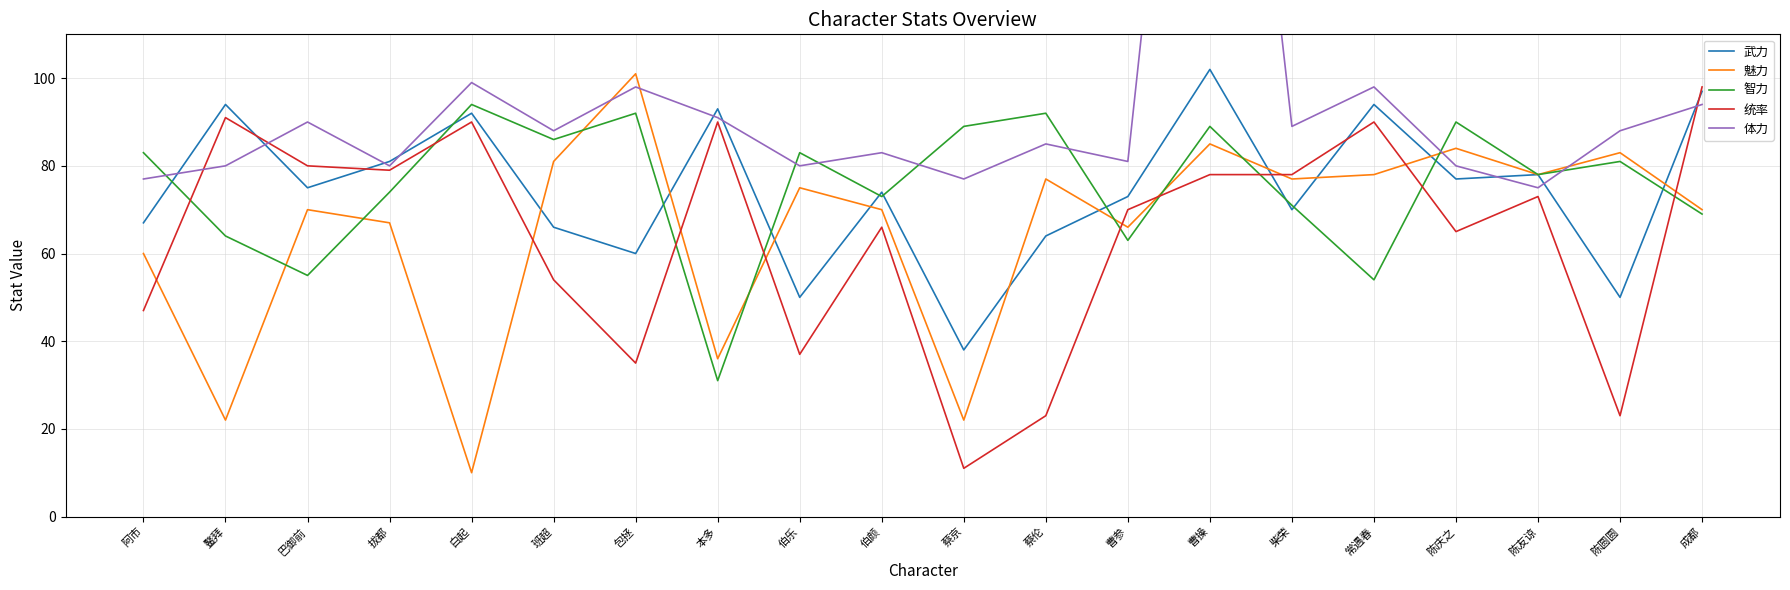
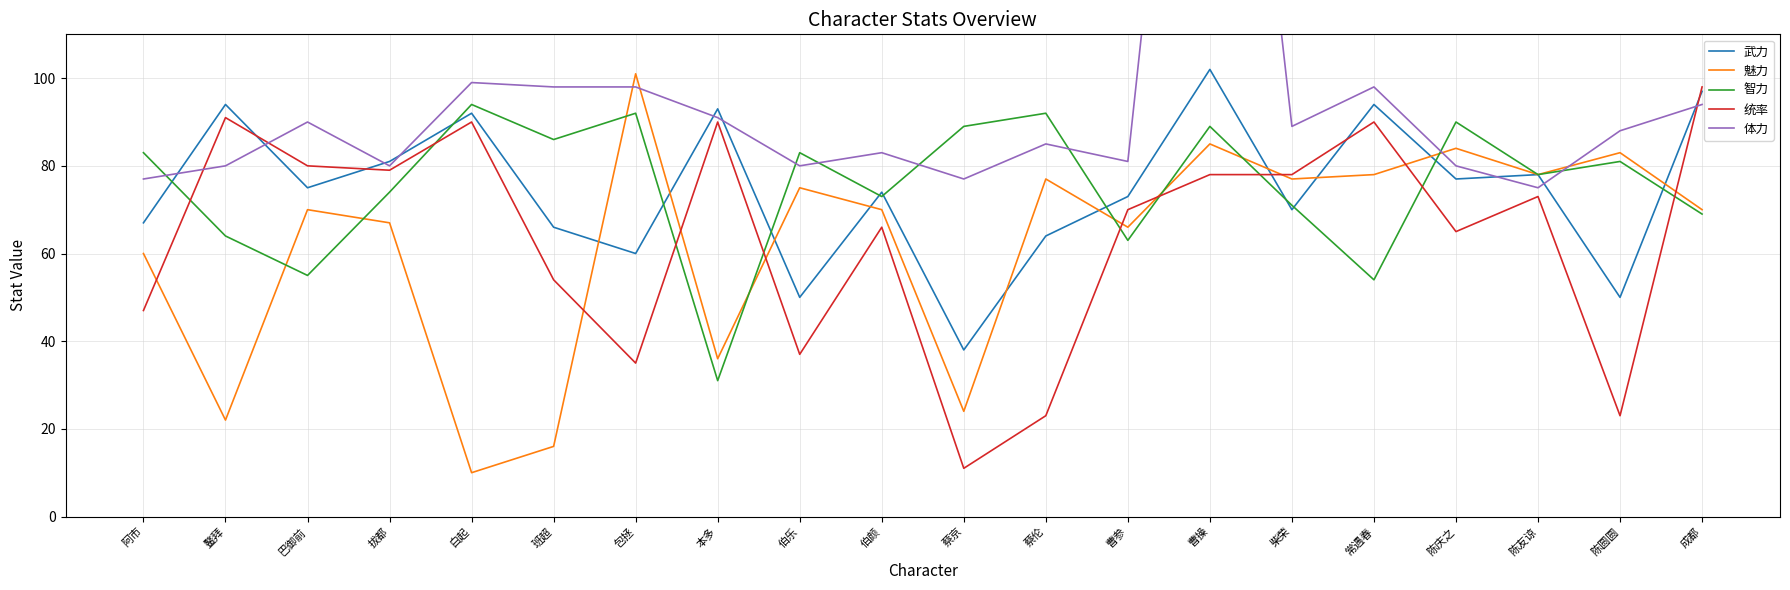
  {
    "武力": {
      "阿市": 67,
      "鳌拜": 94,
      "巴御前": 75,
      "拔都": 81,
      "白起": 92,
      "班超": 66,
      "包拯": 60,
      "本多": 93,
      "伯乐": 50,
      "伯颜": 74,
      "蔡京": 38,
      "蔡伦": 64,
      "曹参": 73,
      "曹操": 102,
      "柴荣": 70,
      "常遇春": 94,
      "陈庆之": 77,
      "陈圆圆": 50,
      "成都": 97
    },
    "魅力": {
      "阿市": 60,
      "鳌拜": 22,
      "巴御前": 70,
      "拔都": 67,
      "白起": 10,
-     "班超": 81,
+     "班超": 16,
      "包拯": 101,
      "本多": 36,
      "伯乐": 75,
      "伯颜": 70,
-     "蔡京": 22,
+     "蔡京": 24,
      "蔡伦": 77,
      "曹参": 66,
      "曹操": 85,
      "柴荣": 77,
      "常遇春": 78,
      "陈庆之": 84,
      "陈圆圆": 83,
      "成都": 70
    },
    "智力": {
      "阿市": 83,
      "鳌拜": 64,
      "巴御前": 55,
      "拔都": 74,
      "白起": 94,
      "班超": 86,
      "包拯": 92,
      "本多": 31,
      "伯乐": 83,
      "伯颜": 73,
      "蔡京": 89,
      "蔡伦": 92,
      "曹参": 63,
      "曹操": 89,
      "柴荣": 71,
      "常遇春": 54,
      "陈庆之": 90,
      "陈圆圆": 81,
      "成都": 69
    },
    "统率": {
      "阿市": 47,
      "鳌拜": 91,
      "巴御前": 80,
      "拔都": 79,
      "白起": 90,
      "班超": 54,
      "包拯": 35,
      "本多": 90,
      "伯乐": 37,
      "伯颜": 66,
      "蔡京": 11,
      "蔡伦": 23,
      "曹参": 70,
      "曹操": 78,
      "柴荣": 78,
      "常遇春": 90,
      "陈庆之": 65,
      "陈友谅": 73,
      "陈圆圆": 23,
      "成都": 98
    },
    "体力": {
      "阿市": 77,
      "鳌拜": 80,
      "巴御前": 90,
      "拔都": 80,
      "白起": 99,
-     "班超": 88,
+     "班超": 98,
      "包拯": 98,
      "本多": 91,
      "伯乐": 80,
      "伯颜": 83,
      "蔡京": 77,
      "蔡伦": 85,
      "曹参": 81,
      "柴荣": 89,
      "常遇春": 98,
      "陈庆之": 80,
      "陈友谅": 75,
      "陈圆圆": 88,
      "成都": 94
    }
  }
